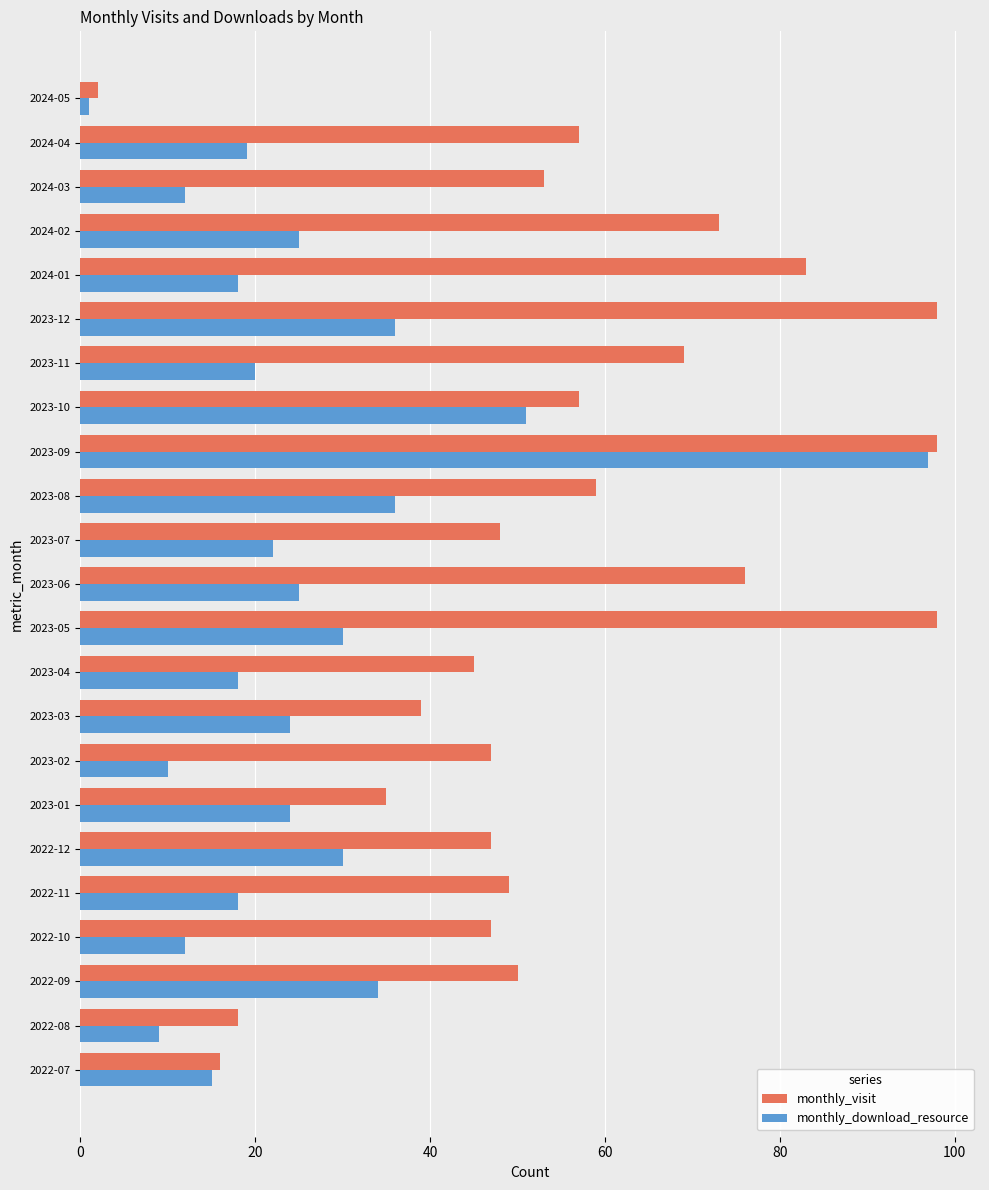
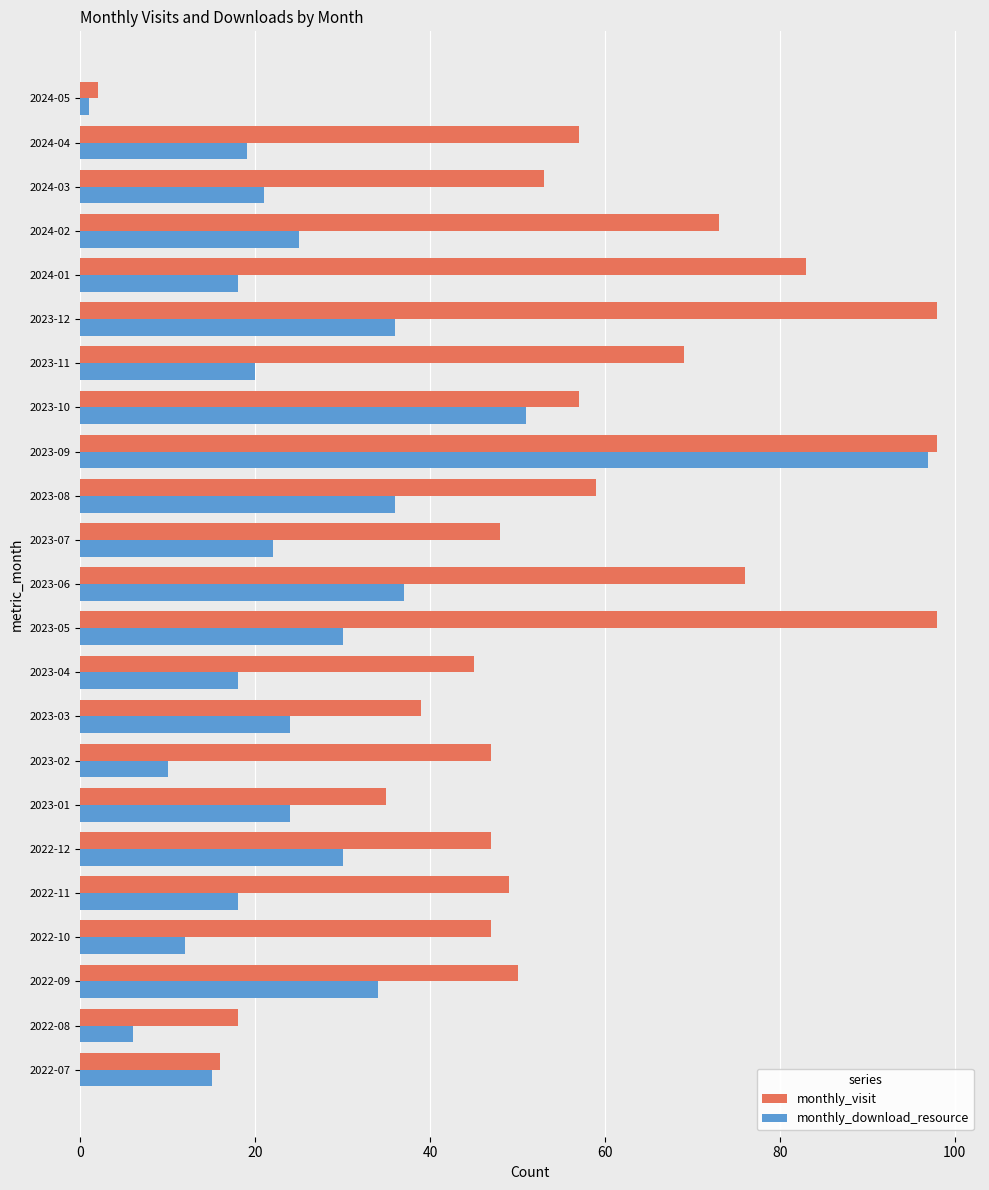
  {
    "monthly_visit": {
      "2024-05": 2,
      "2024-04": 57,
      "2024-03": 53,
      "2024-02": 73,
      "2024-01": 83,
      "2023-12": 98,
      "2023-11": 69,
      "2023-10": 57,
      "2023-09": 98,
      "2023-08": 59,
      "2023-07": 48,
      "2023-06": 76,
      "2023-05": 98,
      "2023-04": 45,
      "2023-03": 39,
      "2023-02": 47,
      "2023-01": 35,
      "2022-12": 47,
      "2022-11": 49,
      "2022-10": 47,
      "2022-09": 50,
      "2022-08": 18,
      "2022-07": 16
    },
    "monthly_download_resource": {
      "2024-05": 1,
      "2024-04": 19,
-     "2024-03": 12,
+     "2024-03": 21,
      "2024-02": 25,
      "2024-01": 18,
      "2023-12": 36,
      "2023-11": 20,
      "2023-10": 51,
      "2023-09": 97,
      "2023-08": 36,
      "2023-07": 22,
-     "2023-06": 25,
+     "2023-06": 37,
      "2023-05": 30,
      "2023-04": 18,
      "2023-03": 24,
      "2023-02": 10,
      "2023-01": 24,
      "2022-12": 30,
      "2022-11": 18,
      "2022-10": 12,
      "2022-09": 34,
-     "2022-08": 9,
+     "2022-08": 6,
      "2022-07": 15
    }
  }
